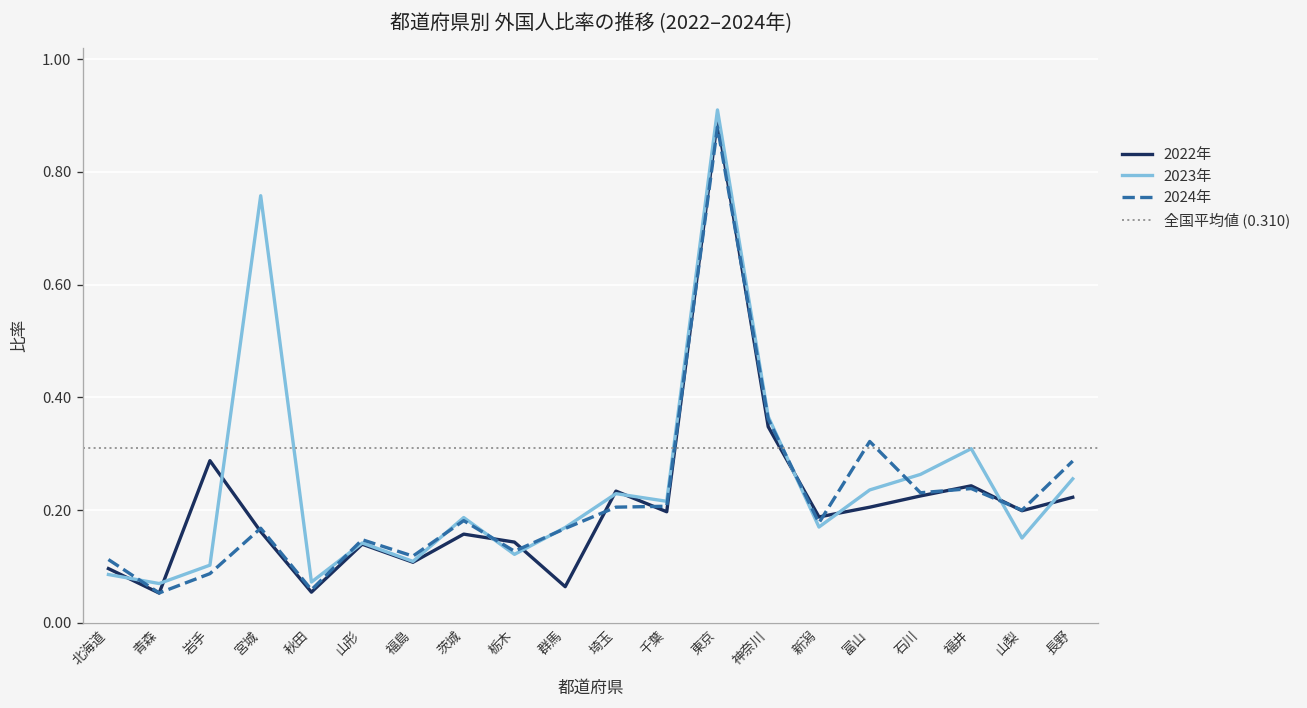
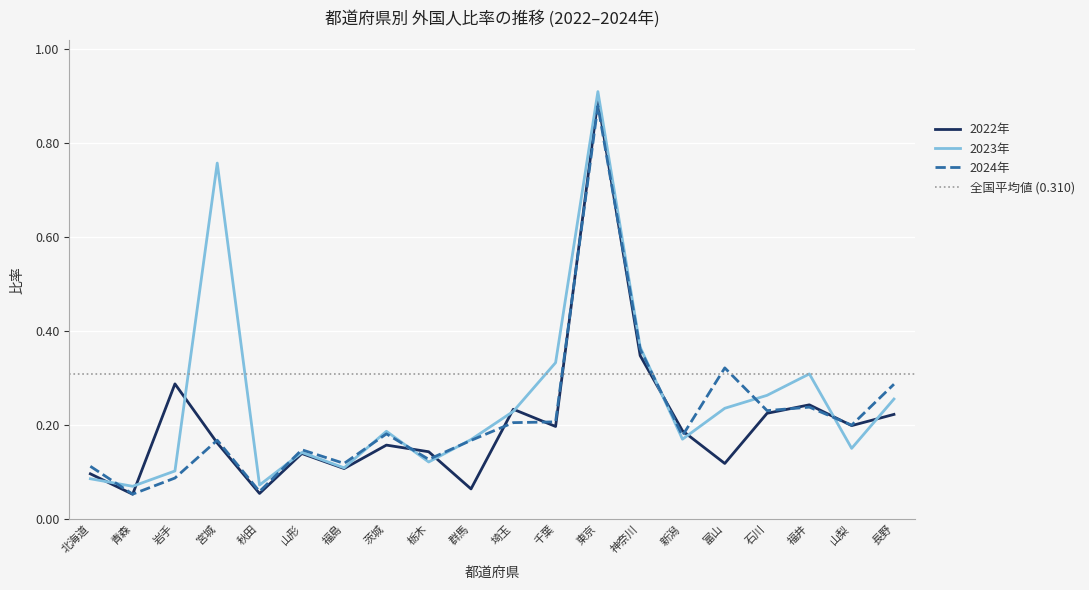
  {
    "2022年": {
      "北海道": 0.10,
      "岩手": 0.29,
      "宮城": 0.16,
      "茨城": 0.16,
      "栃木": 0.14,
      "群馬": 0.06,
      "千葉": 0.20,
      "東京": 0.89,
      "神奈川": 0.35,
      "新潟": 0.19,
-     "富山": 0.21,
+     "富山": 0.12,
      "石川": 0.23,
      "長野": 0.22
    },
    "2023年": {
      "北海道": 0.09,
      "青森": 0.07,
      "岩手": 0.10,
      "宮城": 0.76,
      "秋田": 0.07,
      "茨城": 0.19,
      "栃木": 0.12,
-     "千葉": 0.22,
+     "千葉": 0.33,
      "東京": 0.91,
      "新潟": 0.17,
      "富山": 0.24,
      "石川": 0.26,
      "福井": 0.31,
      "山梨": 0.15,
      "長野": 0.26
    },
    "2024年": {
      "北海道": 0.11,
      "岩手": 0.09,
      "宮城": 0.17,
      "山形": 0.15,
      "福島": 0.12,
      "茨城": 0.18,
      "栃木": 0.13,
      "埼玉": 0.21,
      "千葉": 0.21,
      "東京": 0.88,
      "新潟": 0.18,
      "富山": 0.32,
      "石川": 0.23,
      "長野": 0.29
    }
  }
